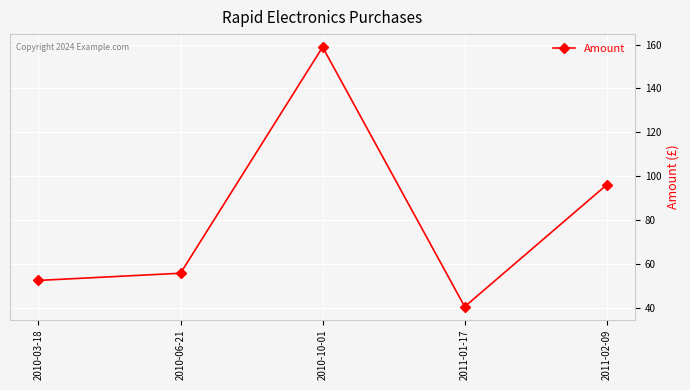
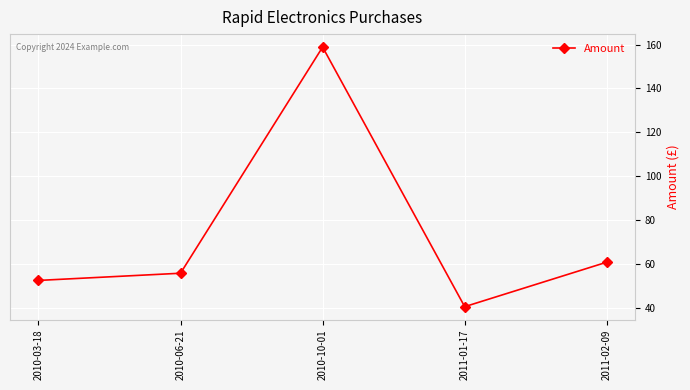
  {
    "2010-03-18": 53,
    "2010-06-21": 56,
    "2010-10-01": 159,
    "2011-01-17": 41,
-   "2011-02-09": 96
+   "2011-02-09": 61
  }
